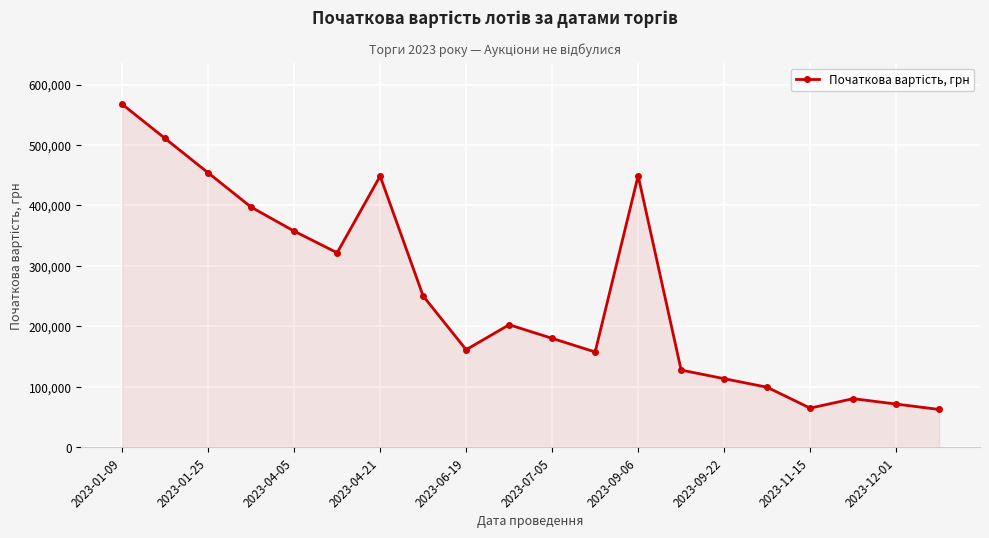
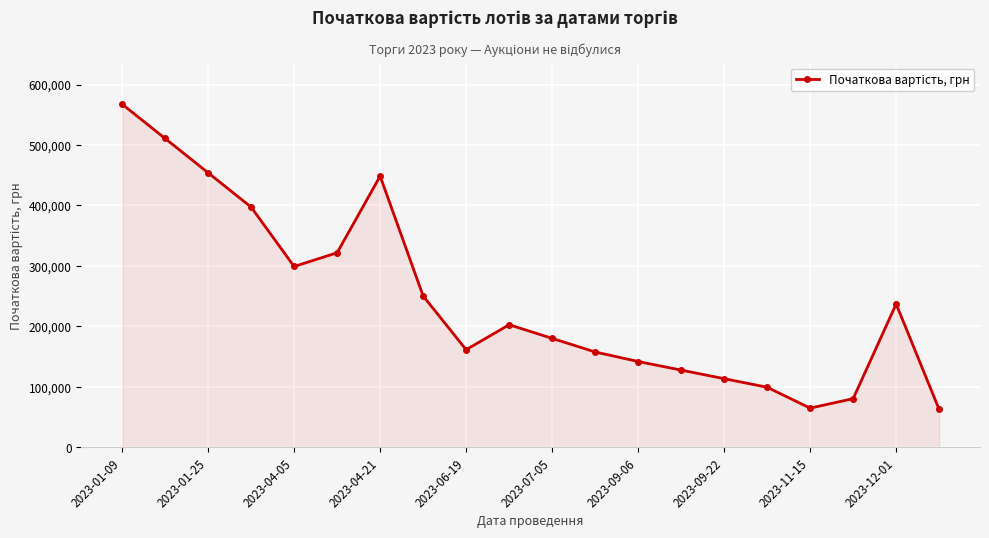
  {
    "2023-01-09": "570,000",
    "2023-01-25": "450,000",
-   "2023-04-05": "360,000",
+   "2023-04-05": "300,000",
    "2023-04-21": "450,000",
    "2023-06-19": "160,000",
    "2023-07-05": "180,000",
-   "2023-09-06": "450,000",
+   "2023-09-06": "140,000",
    "2023-09-22": "110,000",
    "2023-11-15": "60,000",
-   "2023-12-01": "70,000"
+   "2023-12-01": "240,000"
  }
